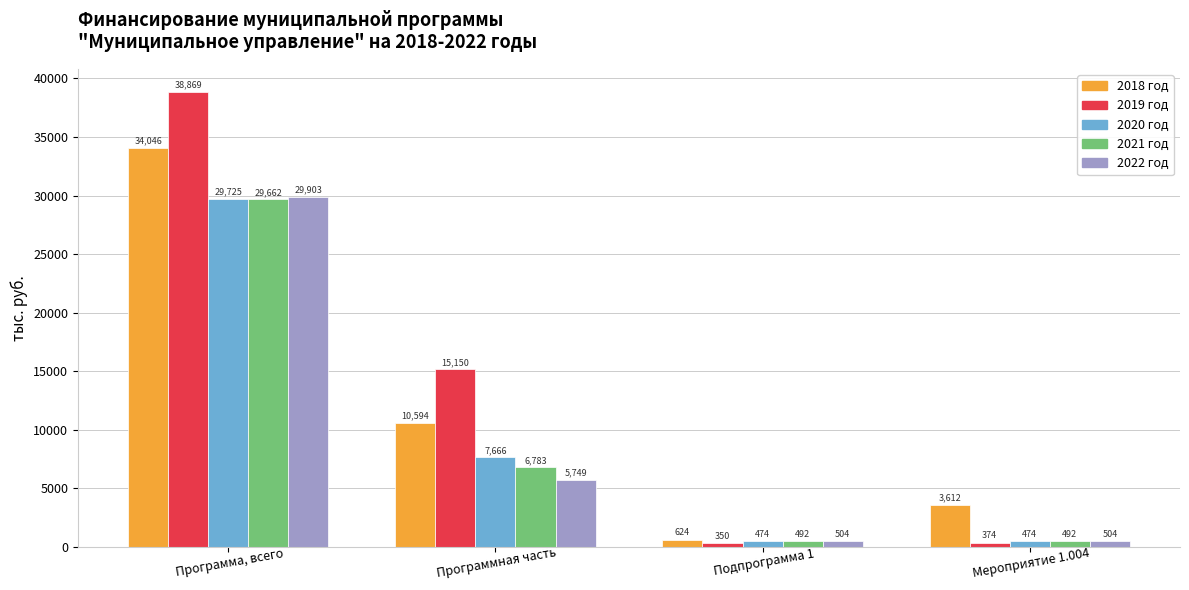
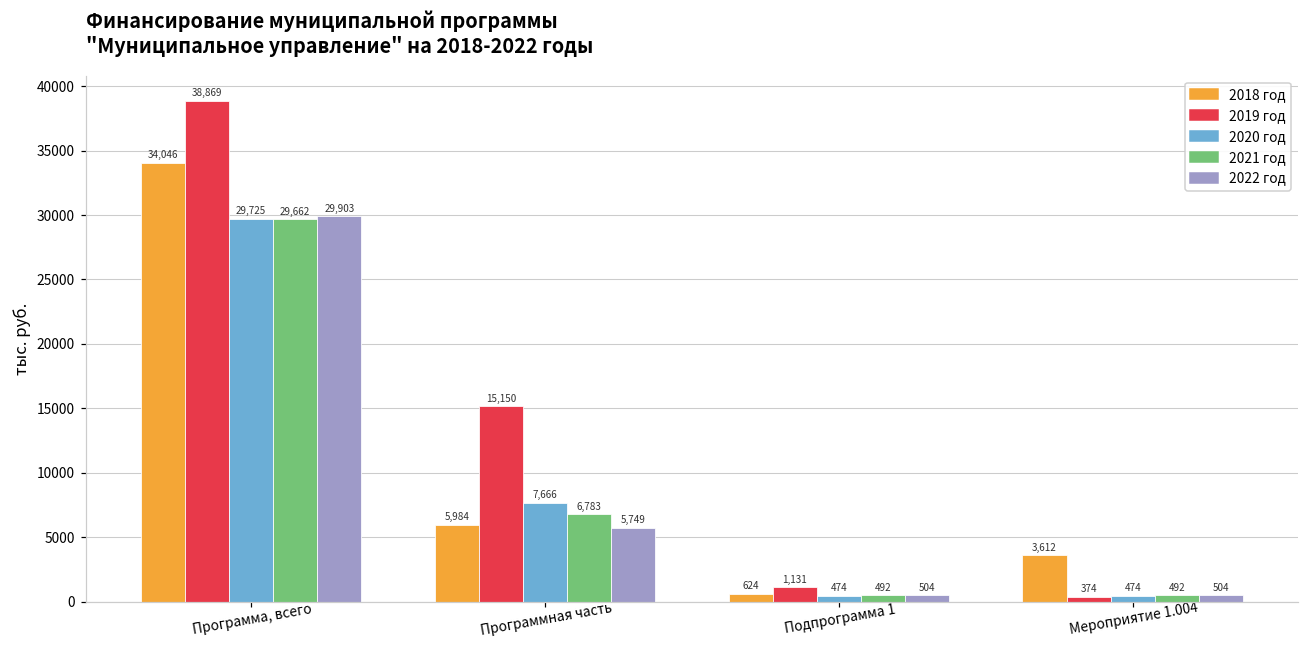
  {
    "2018 год": {
      "Программа, всего": "34,046",
-     "Программная часть": "10,594",
+     "Программная часть": "5,984",
      "Подпрограмма 1": "624",
      "Мероприятие 1.004": "3,612"
    },
    "2019 год": {
      "Программа, всего": "38,869",
      "Программная часть": "15,150",
-     "Подпрограмма 1": "350",
+     "Подпрограмма 1": "1,131",
      "Мероприятие 1.004": "374"
    },
    "2021 год": {
      "Программа, всего": "29,662",
      "Программная часть": "6,783",
      "Подпрограмма 1": "492",
      "Мероприятие 1.004": "492"
    }
  }
